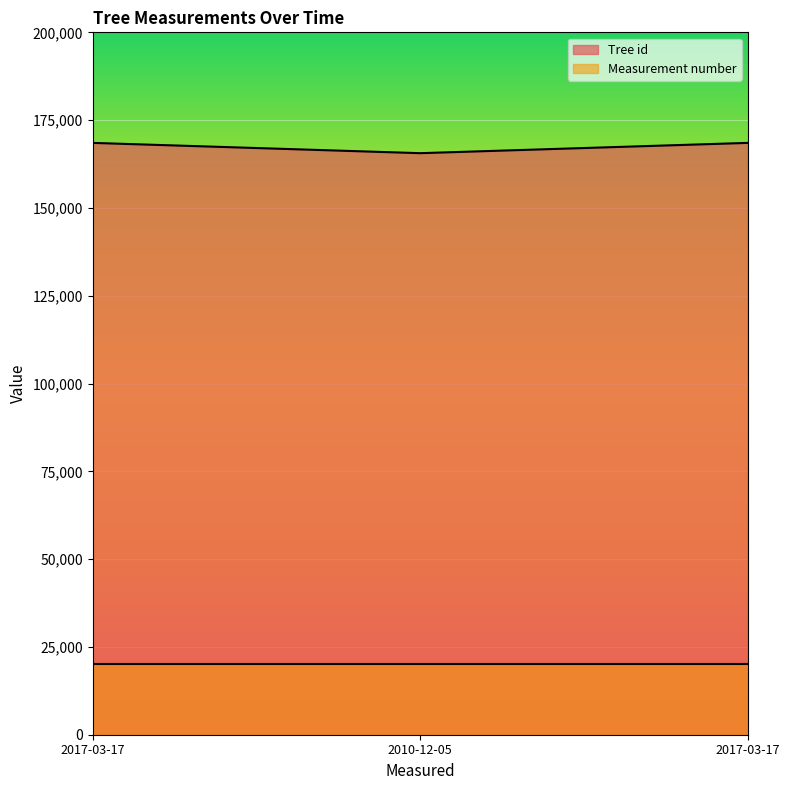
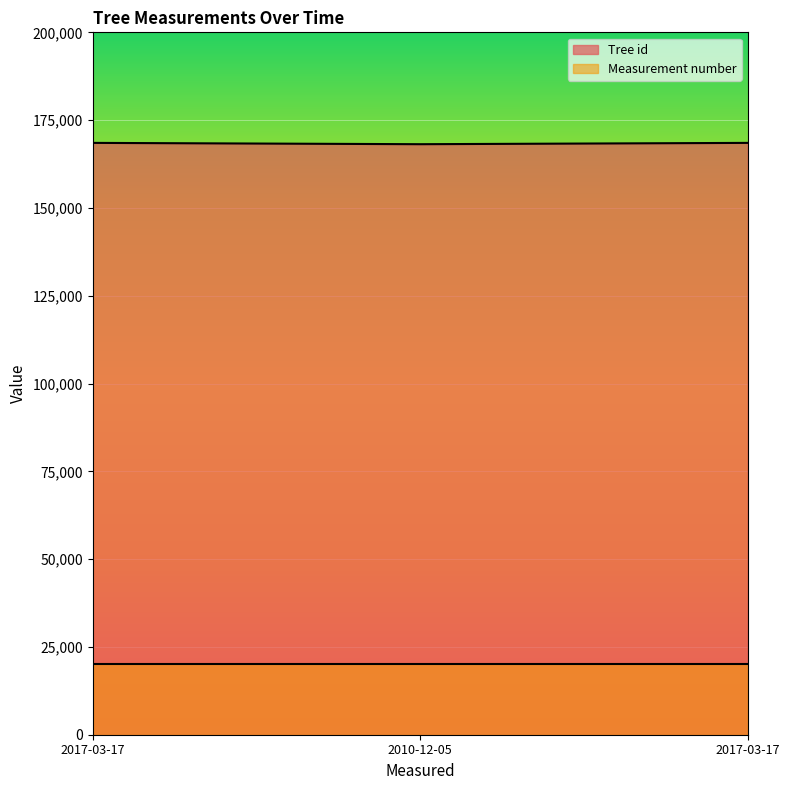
  {
    "Tree id": {
-     "2010-12-05": "166,000"
+     "2010-12-05": "168,000"
    },
    "Measurement number": {
      "2010-12-05": "20,000"
    }
  }
